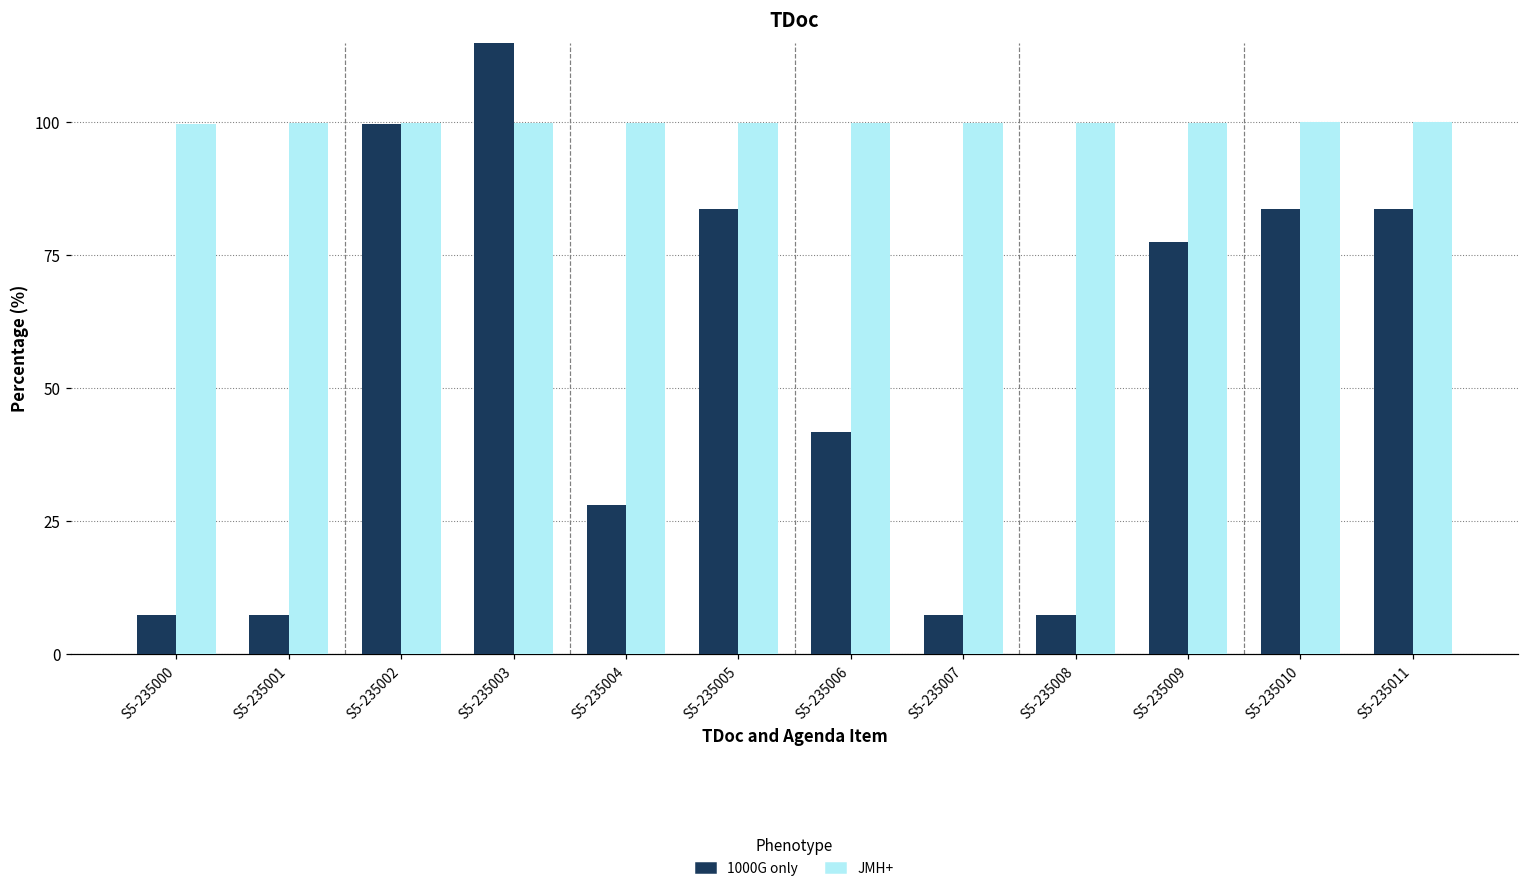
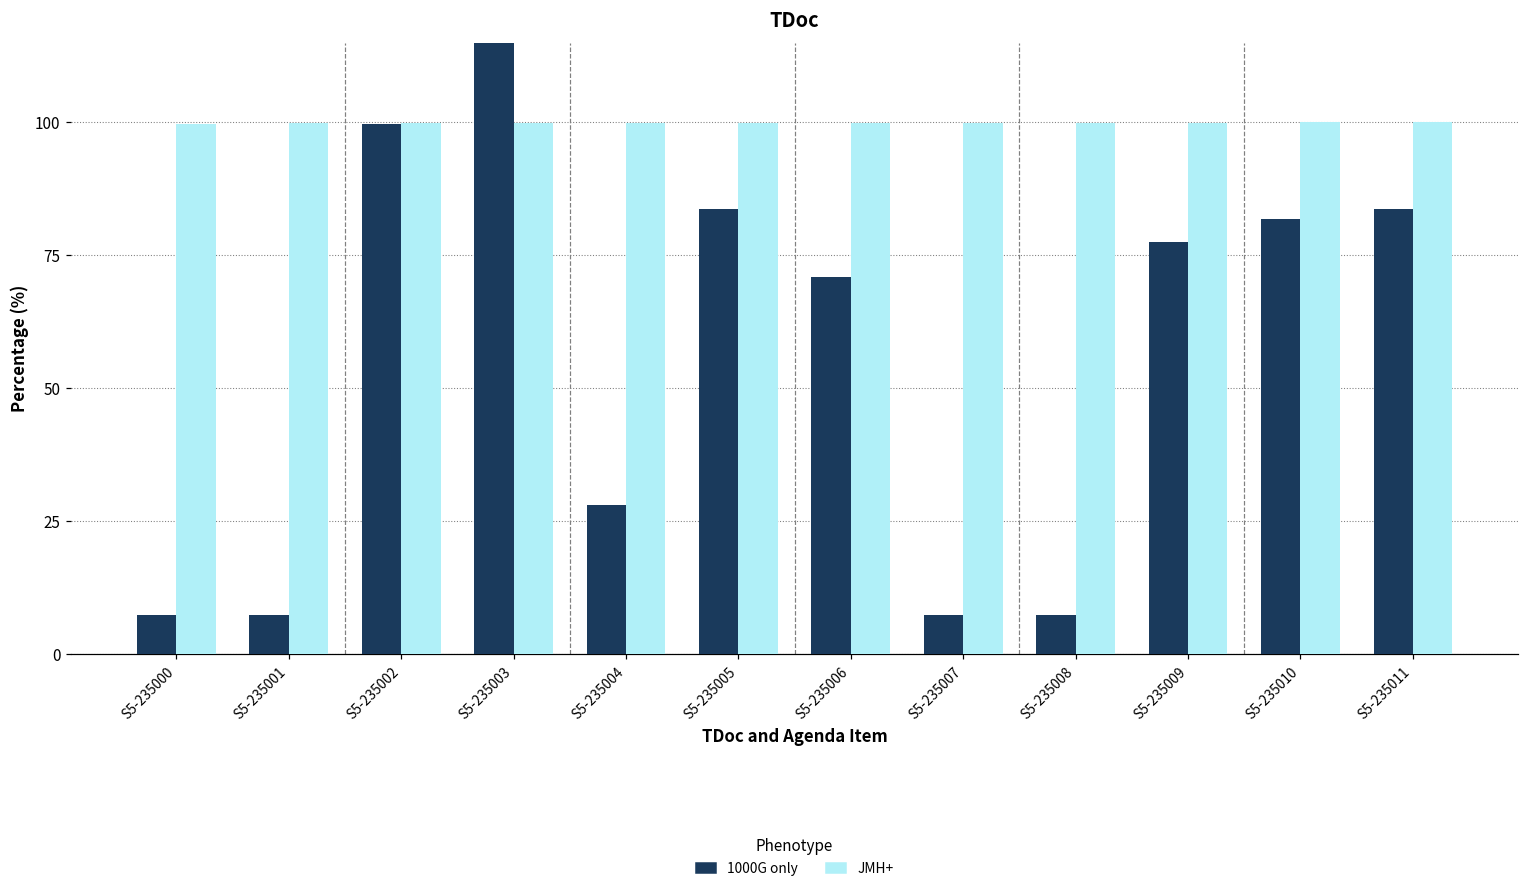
  {
    "1000G only": {
      "S5-235000": 7,
      "S5-235001": 7,
      "S5-235002": 100,
      "S5-235004": 28,
      "S5-235005": 84,
-     "S5-235006": 42,
+     "S5-235006": 71,
      "S5-235007": 7,
      "S5-235008": 7,
      "S5-235009": 77,
-     "S5-235010": 84,
+     "S5-235010": 82,
      "S5-235011": 84
    },
    "JMH+": {
      "S5-235000": 100,
      "S5-235001": 100,
      "S5-235002": 100,
      "S5-235003": 100,
      "S5-235004": 100,
      "S5-235005": 100,
      "S5-235006": 100,
      "S5-235007": 100,
      "S5-235008": 100,
      "S5-235009": 100,
      "S5-235010": 100,
      "S5-235011": 100
    }
  }
